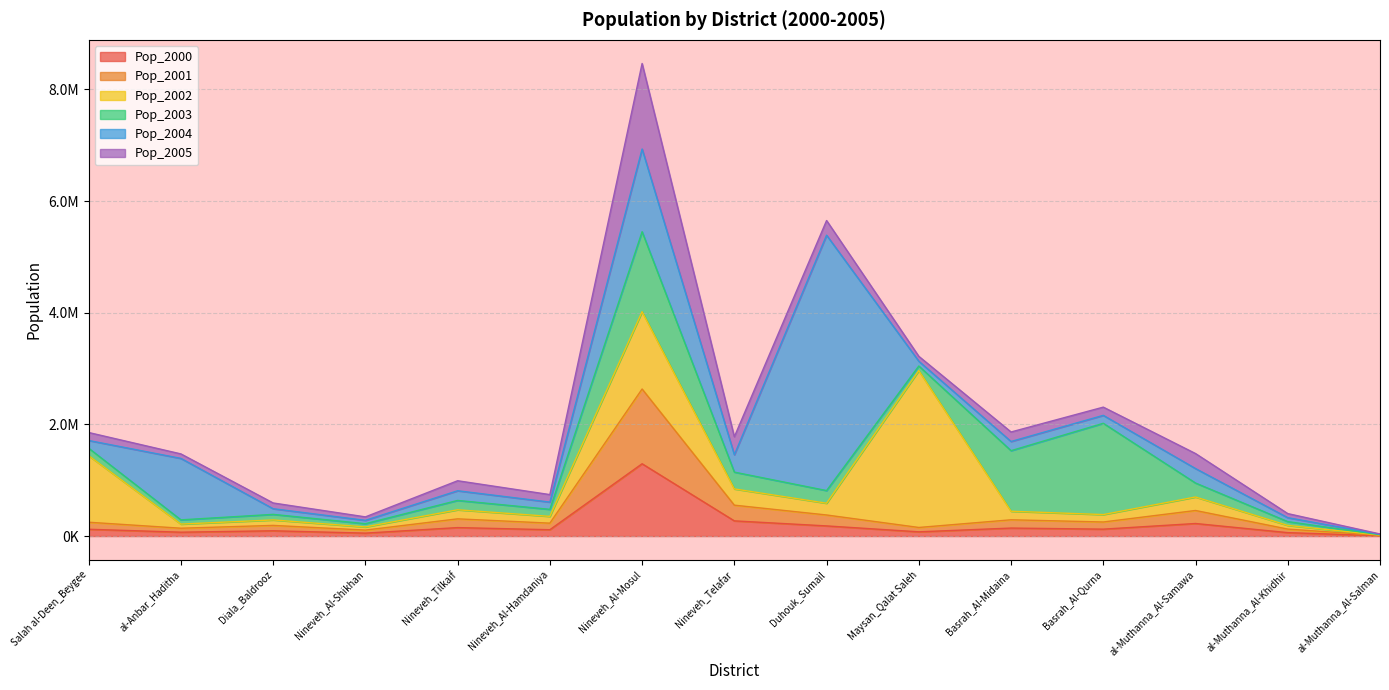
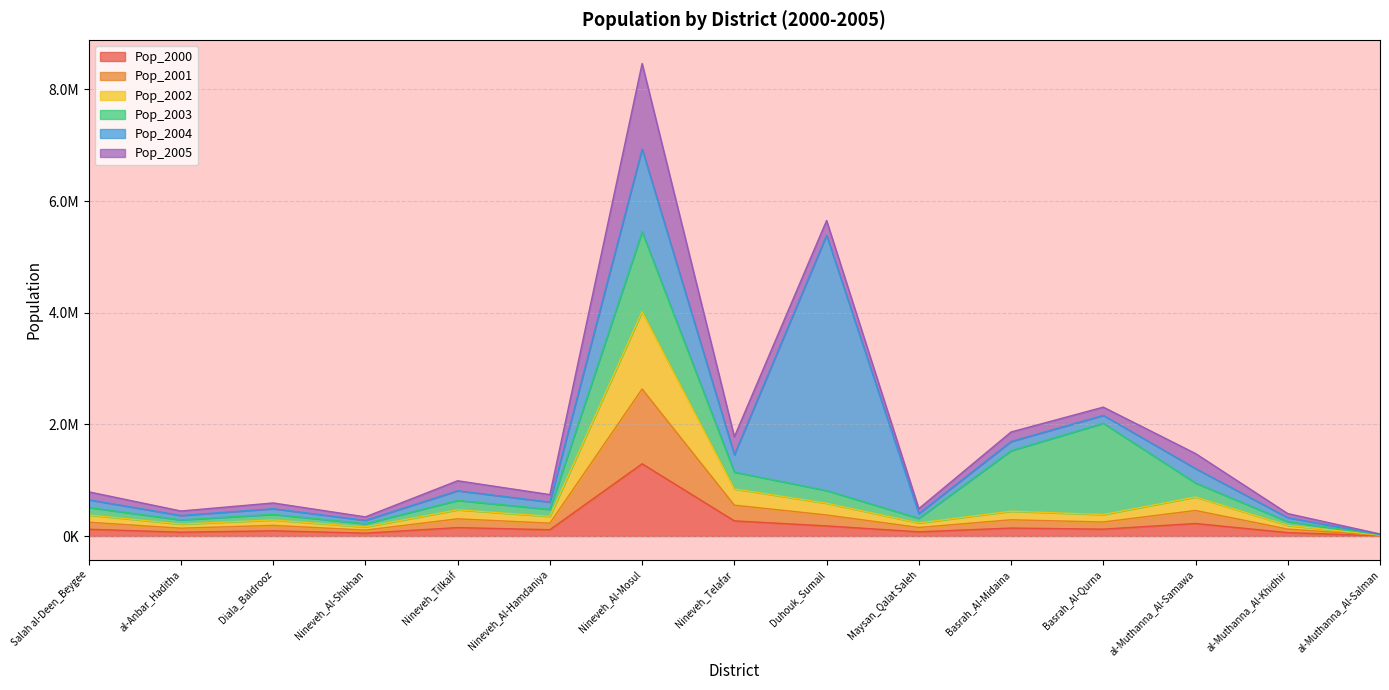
  {
    "Pop_2002": {
-     "Salah al-Deen_Beygee": 1200000,
+     "Salah al-Deen_Beygee": 100000,
      "al-Anbar_Haditha": 100000,
      "Diala_Baldrooz": 100000,
      "Nineveh_Al-Shikhan": 100000,
      "Nineveh_Tilkaif": 200000,
      "Nineveh_Al-Hamdaniya": 100000,
      "Nineveh_Al-Mosul": 1400000,
      "Nineveh_Telafar": 300000,
      "Duhouk_Sumail": 200000,
-     "Maysan_Qalat Saleh": 2800000,
+     "Maysan_Qalat Saleh": 100000,
      "Basrah_Al-Midaina": 200000,
      "Basrah_Al-Qurna": 100000,
      "al-Muthanna_Al-Samawa": 200000,
      "al-Muthanna_Al-Khidhir": 100000
    },
    "Pop_2003": {
      "Salah al-Deen_Beygee": 100000,
      "al-Anbar_Haditha": 100000,
      "Diala_Baldrooz": 100000,
      "Nineveh_Al-Shikhan": 100000,
      "Nineveh_Tilkaif": 200000,
      "Nineveh_Al-Hamdaniya": 100000,
      "Nineveh_Al-Mosul": 1400000,
      "Nineveh_Telafar": 300000,
      "Duhouk_Sumail": 200000,
      "Maysan_Qalat Saleh": 100000,
      "Basrah_Al-Midaina": 1100000,
      "Basrah_Al-Qurna": 1600000,
      "al-Muthanna_Al-Samawa": 300000,
      "al-Muthanna_Al-Khidhir": 100000
    },
    "Pop_2004": {
      "Salah al-Deen_Beygee": 100000,
-     "al-Anbar_Haditha": 1100000,
+     "al-Anbar_Haditha": 100000,
      "Diala_Baldrooz": 100000,
      "Nineveh_Al-Shikhan": 100000,
      "Nineveh_Tilkaif": 200000,
      "Nineveh_Al-Hamdaniya": 100000,
      "Nineveh_Al-Mosul": 1500000,
      "Nineveh_Telafar": 300000,
      "Duhouk_Sumail": 4600000,
      "Maysan_Qalat Saleh": 100000,
      "Basrah_Al-Midaina": 200000,
      "Basrah_Al-Qurna": 100000,
      "al-Muthanna_Al-Samawa": 300000,
      "al-Muthanna_Al-Khidhir": 100000
    },
    "Pop_2005": {
      "Salah al-Deen_Beygee": 100000,
      "al-Anbar_Haditha": 100000,
      "Diala_Baldrooz": 100000,
      "Nineveh_Al-Shikhan": 100000,
      "Nineveh_Tilkaif": 200000,
      "Nineveh_Al-Hamdaniya": 100000,
      "Nineveh_Al-Mosul": 1500000,
      "Nineveh_Telafar": 300000,
      "Duhouk_Sumail": 300000,
      "Maysan_Qalat Saleh": 100000,
      "Basrah_Al-Midaina": 200000,
      "Basrah_Al-Qurna": 100000,
      "al-Muthanna_Al-Samawa": 300000,
      "al-Muthanna_Al-Khidhir": 100000
    }
  }
